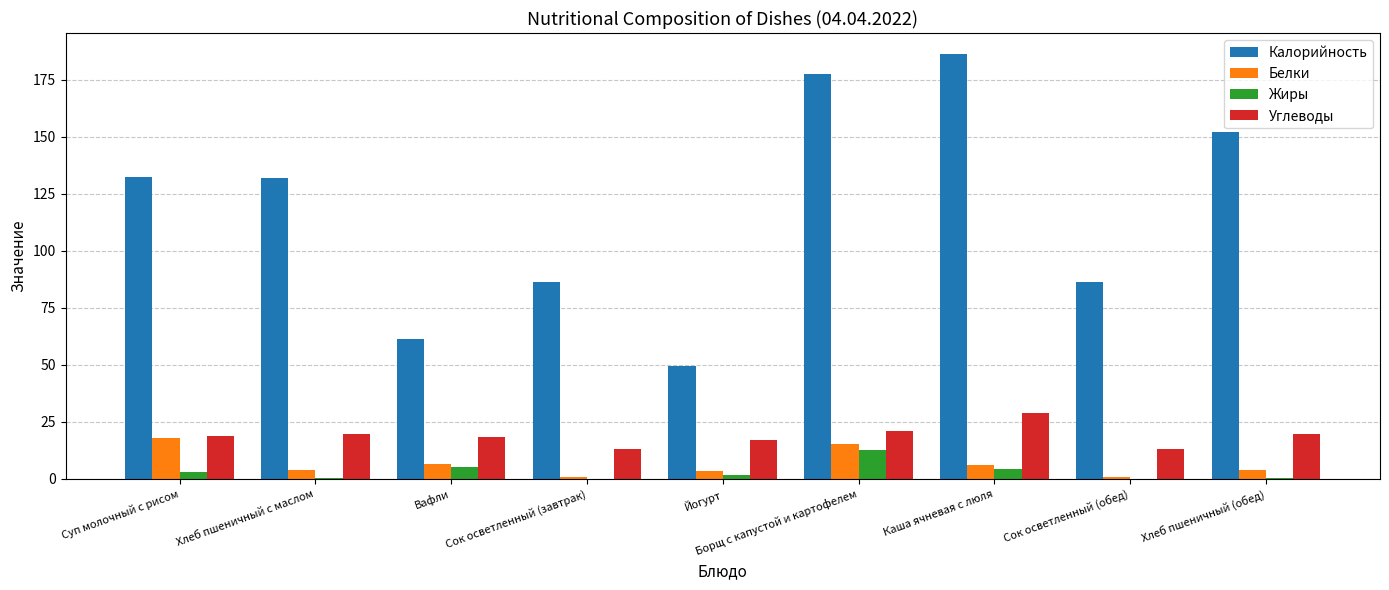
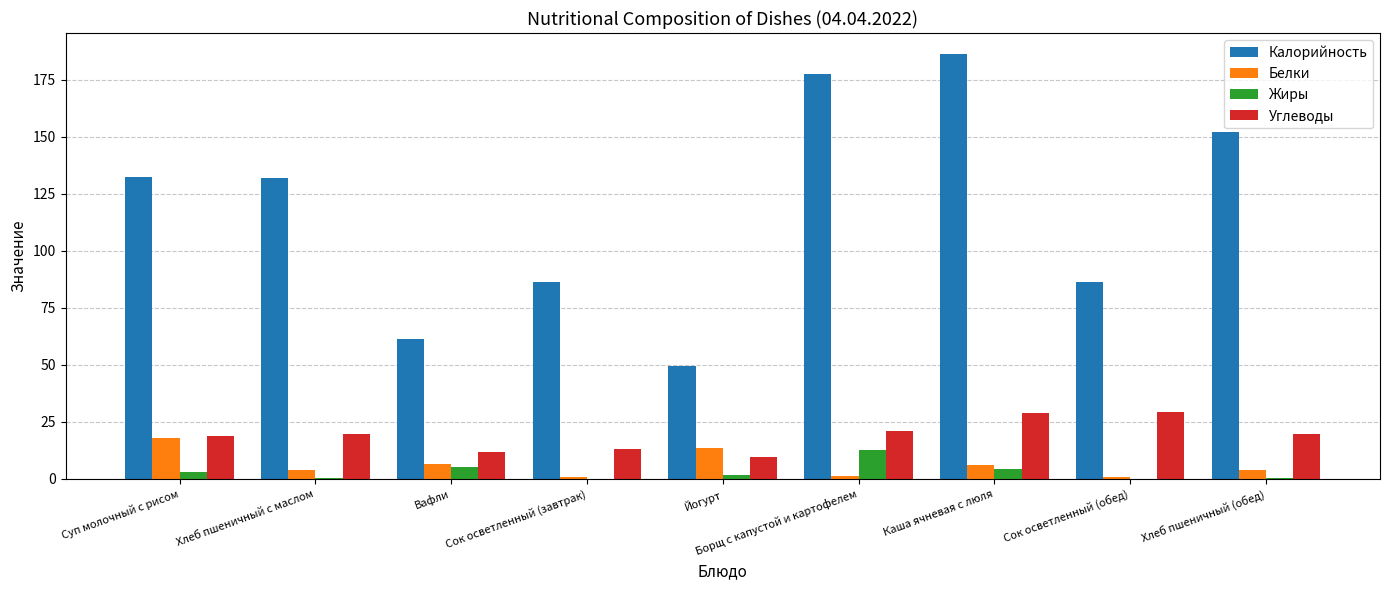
  {
    "Калорийность": {
      "Суп молочный с рисом": 132,
      "Хлеб пшеничный с маслом": 132,
      "Вафли": 61,
      "Сок осветленный (завтрак)": 86,
      "Йогурт": 50,
      "Борщ с капустой и картофелем": 178,
      "Каша ячневая с люля": 186,
      "Сок осветленный (обед)": 86,
      "Хлеб пшеничный (обед)": 152
    },
    "Белки": {
      "Суп молочный с рисом": 18,
      "Хлеб пшеничный с маслом": 4,
      "Вафли": 6,
-     "Йогурт": 4,
-     "Борщ с капустой и картофелем": 16,
+     "Йогурт": 13,
+     "Борщ с капустой и картофелем": 1,
      "Каша ячневая с люля": 6,
      "Хлеб пшеничный (обед)": 4
    },
    "Жиры": {
      "Суп молочный с рисом": 3,
      "Вафли": 5,
      "Сок осветленный (завтрак)": 0,
      "Йогурт": 2,
      "Борщ с капустой и картофелем": 13,
      "Каша ячневая с люля": 5,
      "Сок осветленный (обед)": 0
    },
    "Углеводы": {
      "Суп молочный с рисом": 19,
      "Хлеб пшеничный с маслом": 20,
-     "Вафли": 18,
+     "Вафли": 12,
      "Сок осветленный (завтрак)": 13,
-     "Йогурт": 17,
+     "Йогурт": 10,
      "Борщ с капустой и картофелем": 21,
      "Каша ячневая с люля": 29,
-     "Сок осветленный (обед)": 13,
+     "Сок осветленный (обед)": 29,
      "Хлеб пшеничный (обед)": 20
    }
  }
